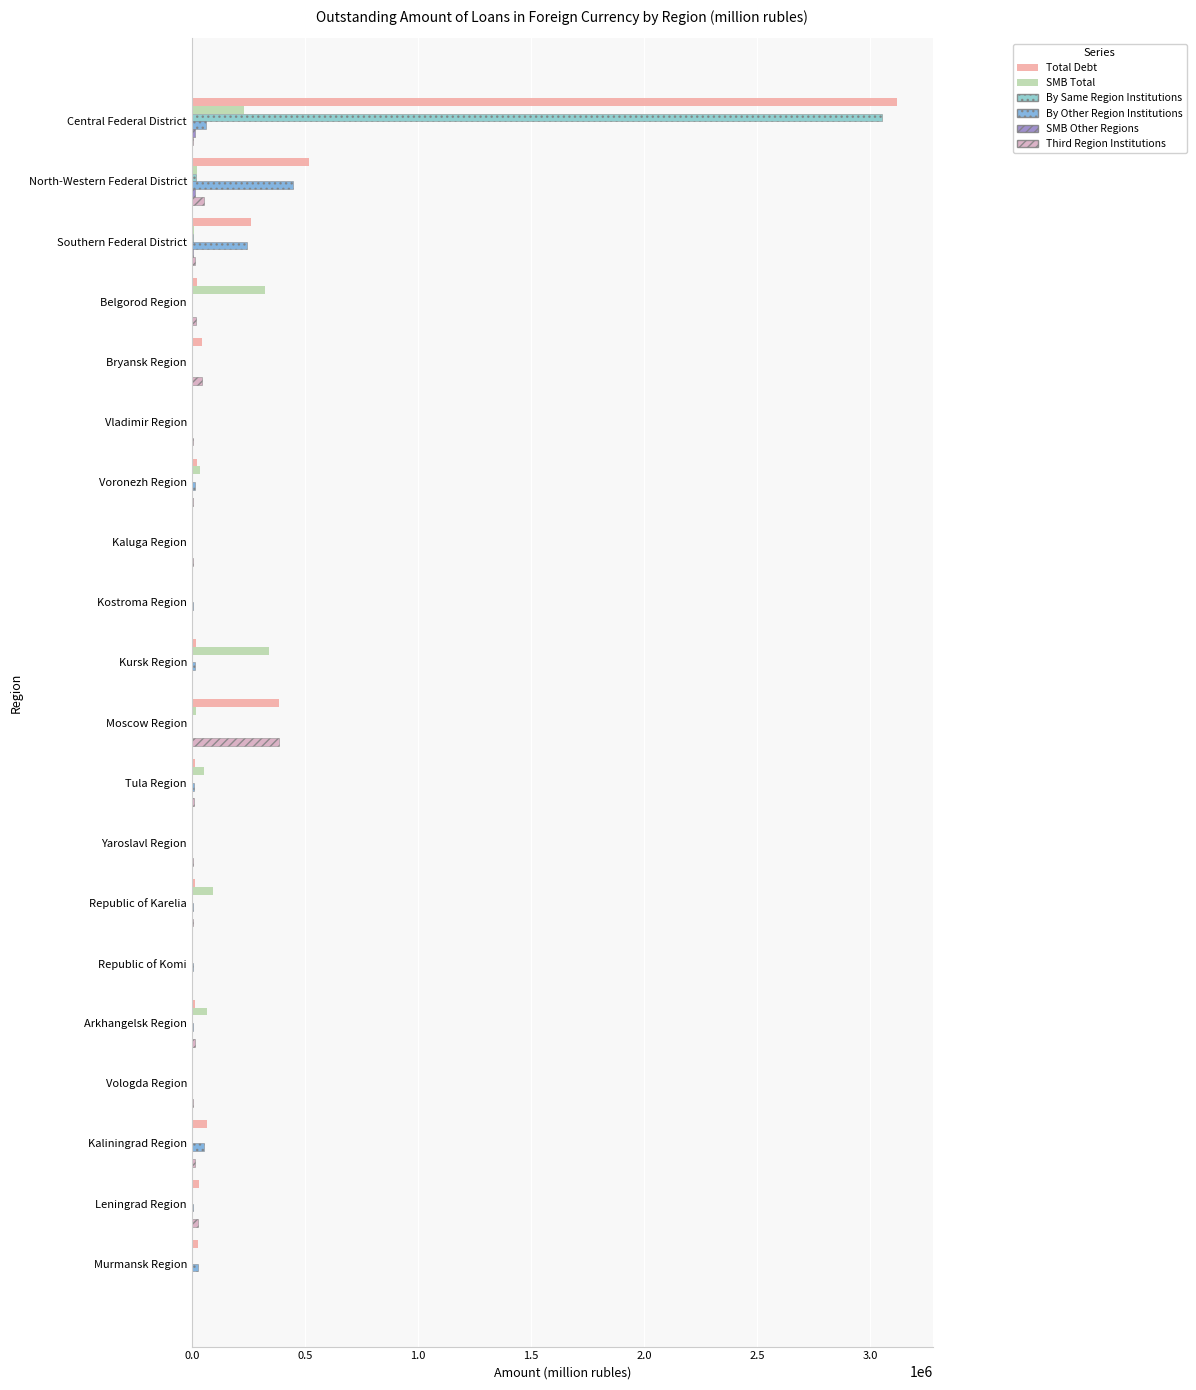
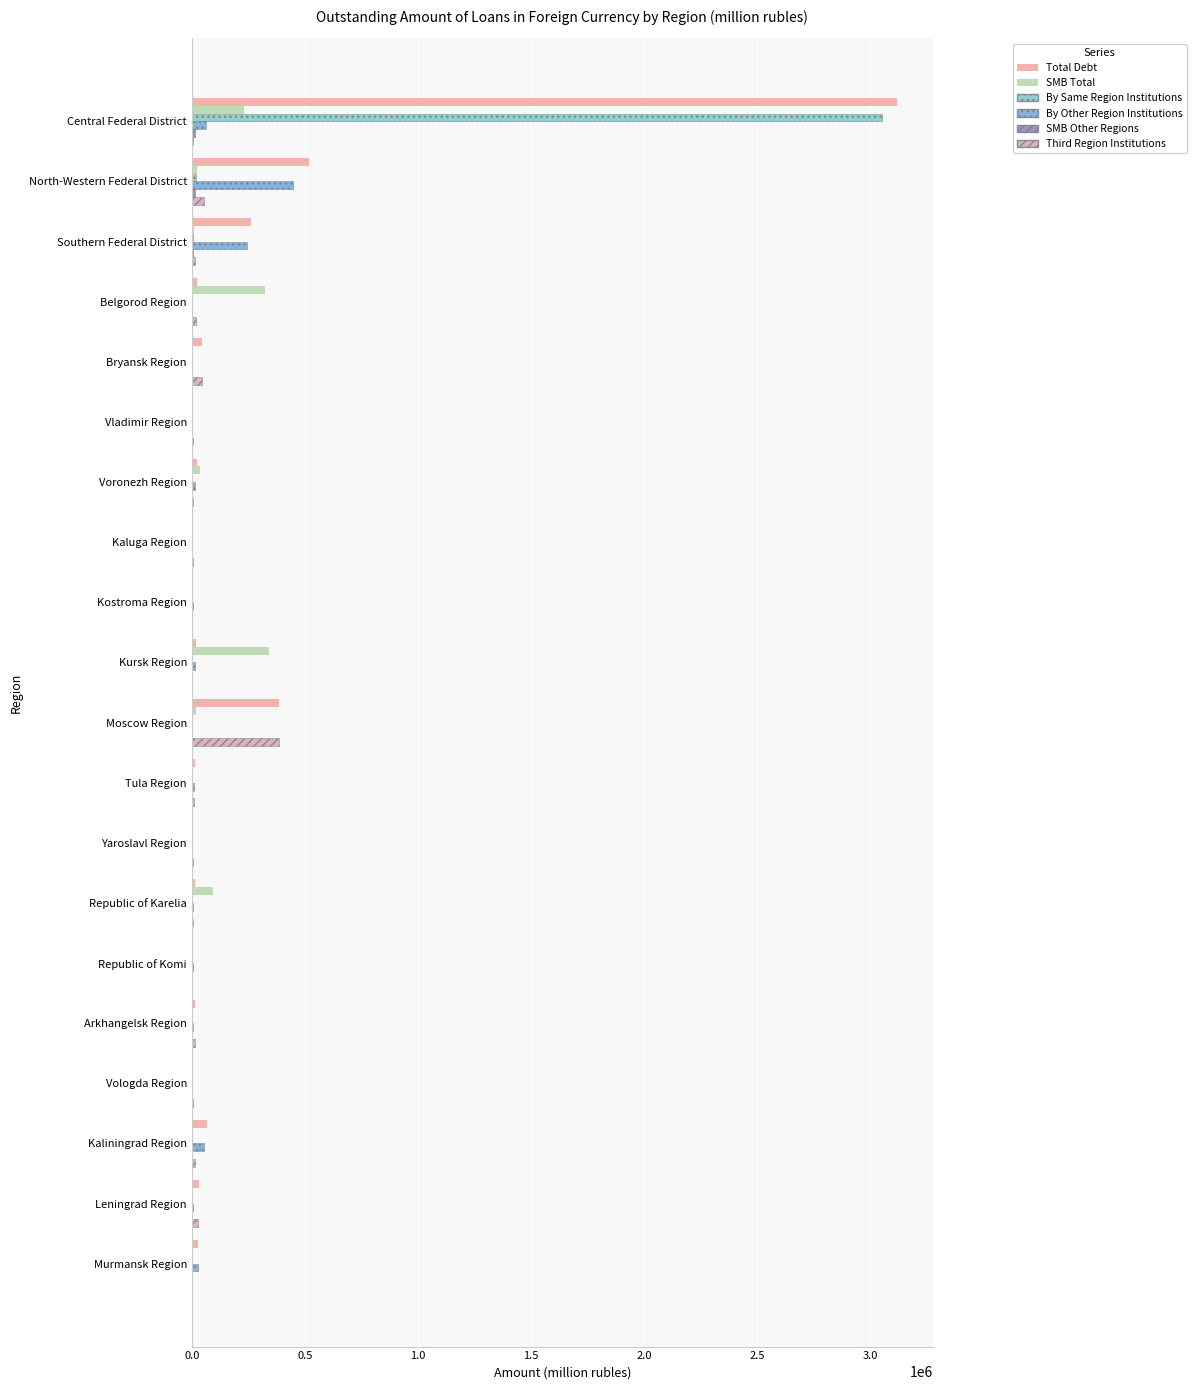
  {
    "SMB Total": {
      "Central Federal District": 230000,
      "North-Western Federal District": 20000,
      "Belgorod Region": 320000,
      "Voronezh Region": 40000,
      "Kursk Region": 340000,
      "Moscow Region": 20000,
-     "Tula Region": 50000,
+     "Tula Region": 0,
      "Republic of Karelia": 90000,
-     "Arkhangelsk Region": 70000
+     "Arkhangelsk Region": 0
    }
  }
